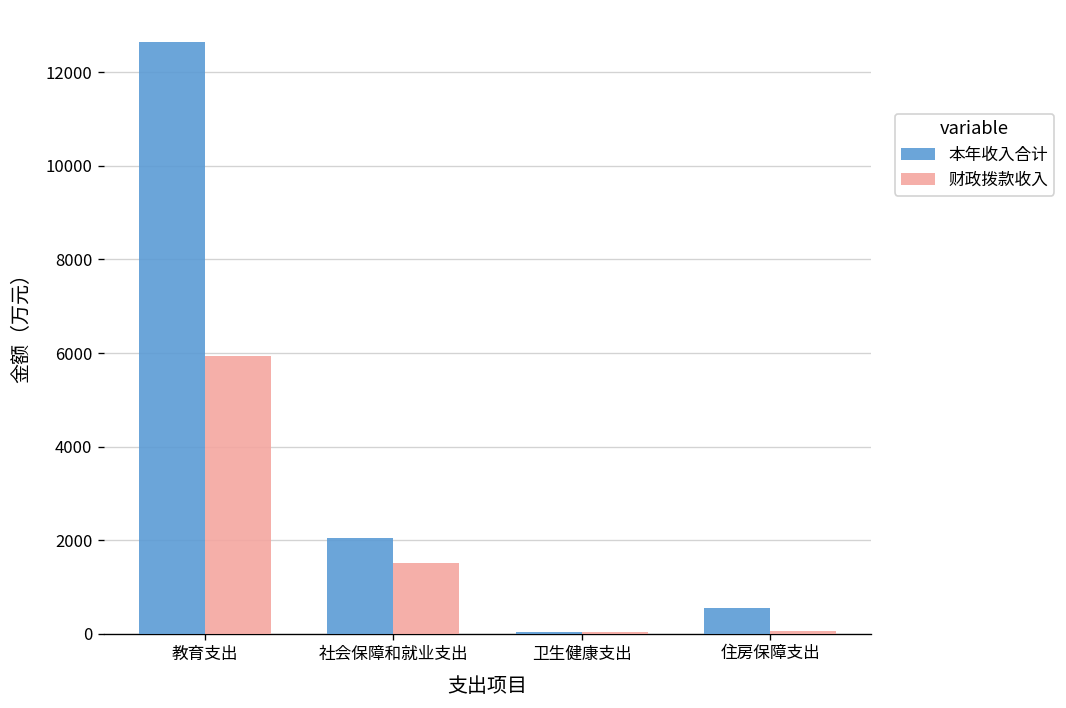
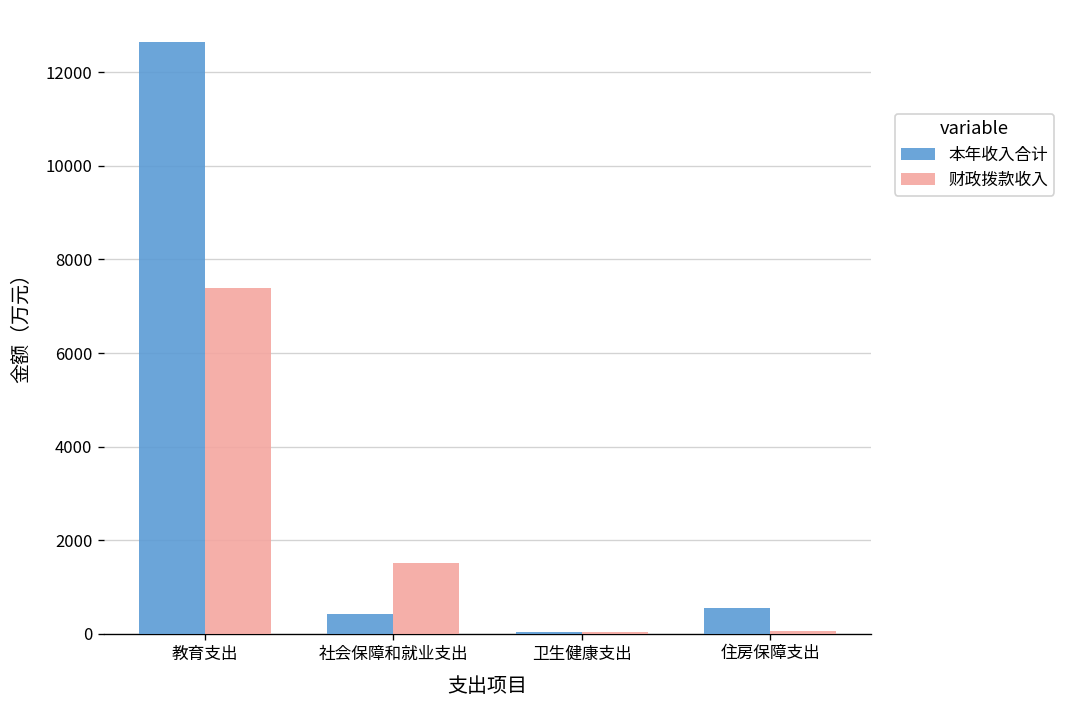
  {
    "本年收入合计": {
      "教育支出": 12700,
-     "社会保障和就业支出": 2100,
+     "社会保障和就业支出": 400,
      "住房保障支出": 500
    },
    "财政拨款收入": {
-     "教育支出": 5900,
+     "教育支出": 7400,
      "社会保障和就业支出": 1500,
      "住房保障支出": 100
    }
  }
